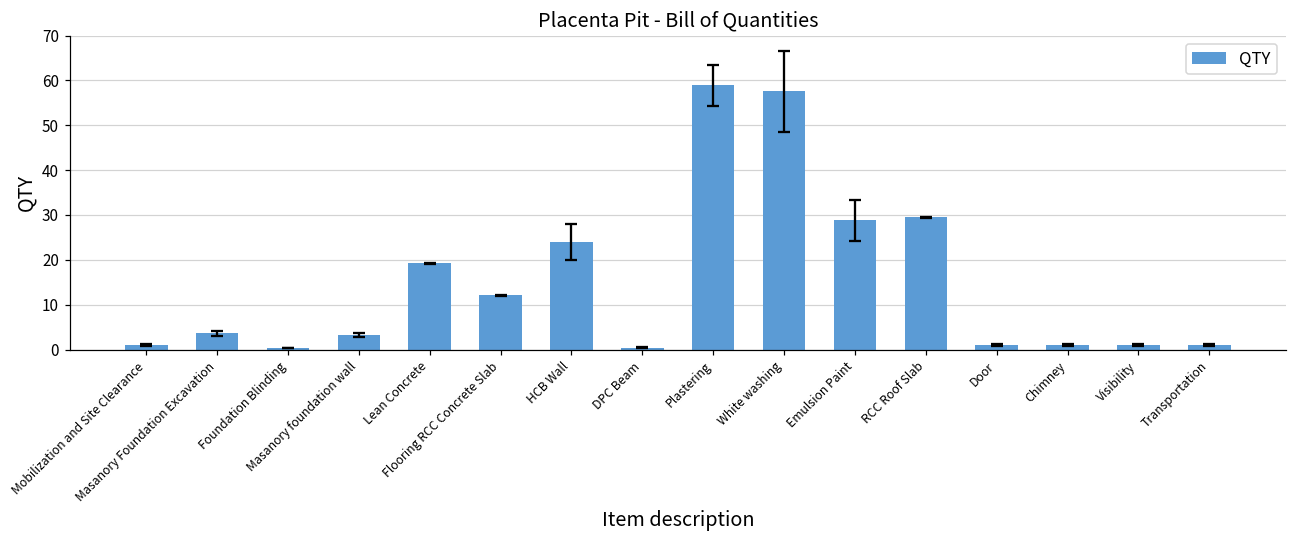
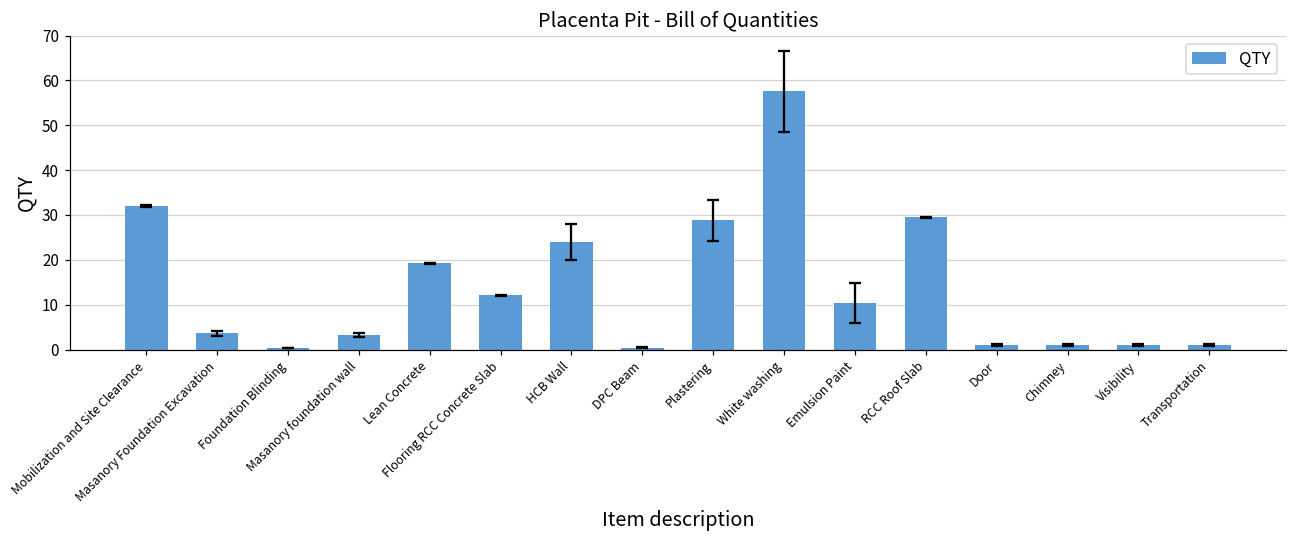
  {
    "QTY": {
-     "Mobilization and Site Clearance": 1,
+     "Mobilization and Site Clearance": 32,
      "Masanory Foundation Excavation": 4,
      "Masanory foundation wall": 3,
      "Lean Concrete": 19,
      "Flooring RCC Concrete Slab": 12,
      "HCB Wall": 24,
-     "Plastering": 59,
+     "Plastering": 29,
      "White washing": 58,
-     "Emulsion Paint": 29,
+     "Emulsion Paint": 10,
      "RCC Roof Slab": 29,
      "Door": 1,
      "Chimney": 1,
      "Visibility": 1,
      "Transportation": 1
    }
  }
